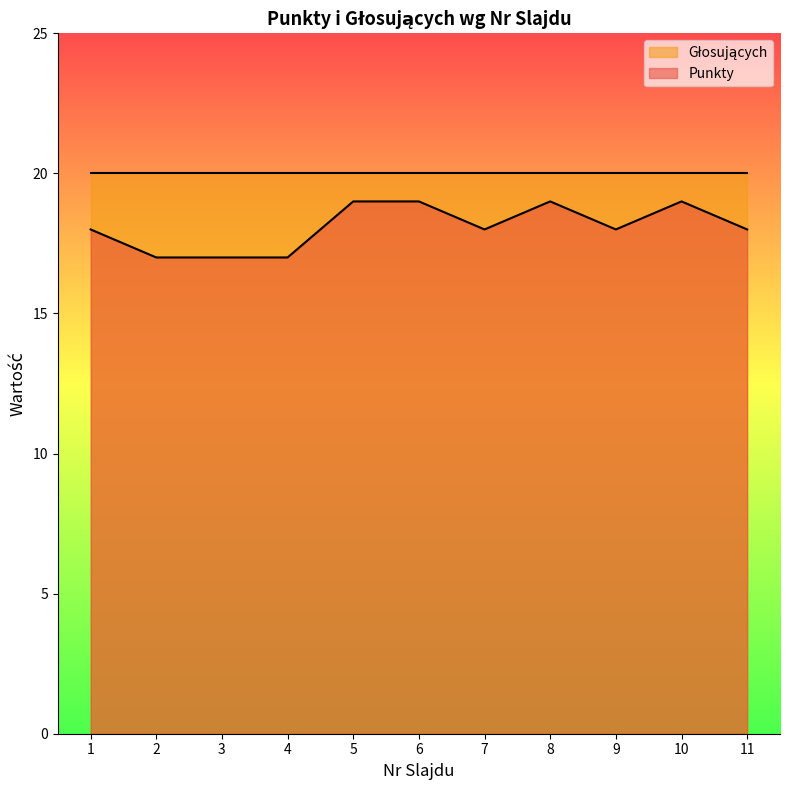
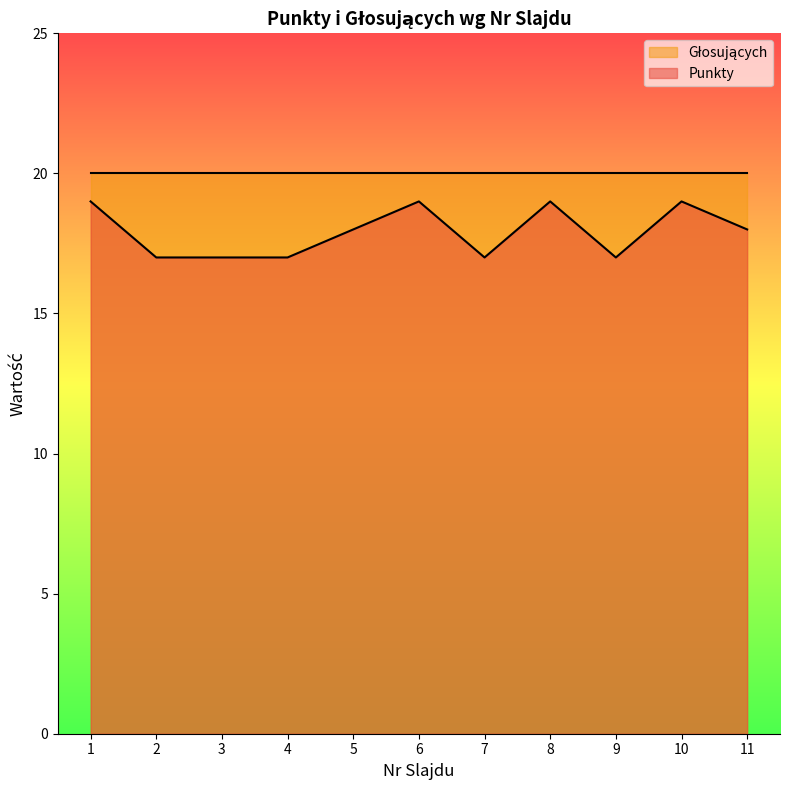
  {
    "Głosujących": {
      "1": 20,
      "2": 20,
      "3": 20,
      "4": 20,
      "5": 20,
      "6": 20,
      "7": 20,
      "8": 20,
      "9": 20,
      "10": 20,
      "11": 20
    },
    "Punkty": {
-     "1": 18,
+     "1": 19,
      "2": 17,
      "3": 17,
      "4": 17,
-     "5": 19,
+     "5": 18,
      "6": 19,
-     "7": 18,
+     "7": 17,
      "8": 19,
-     "9": 18,
+     "9": 17,
      "10": 19,
      "11": 18
    }
  }
